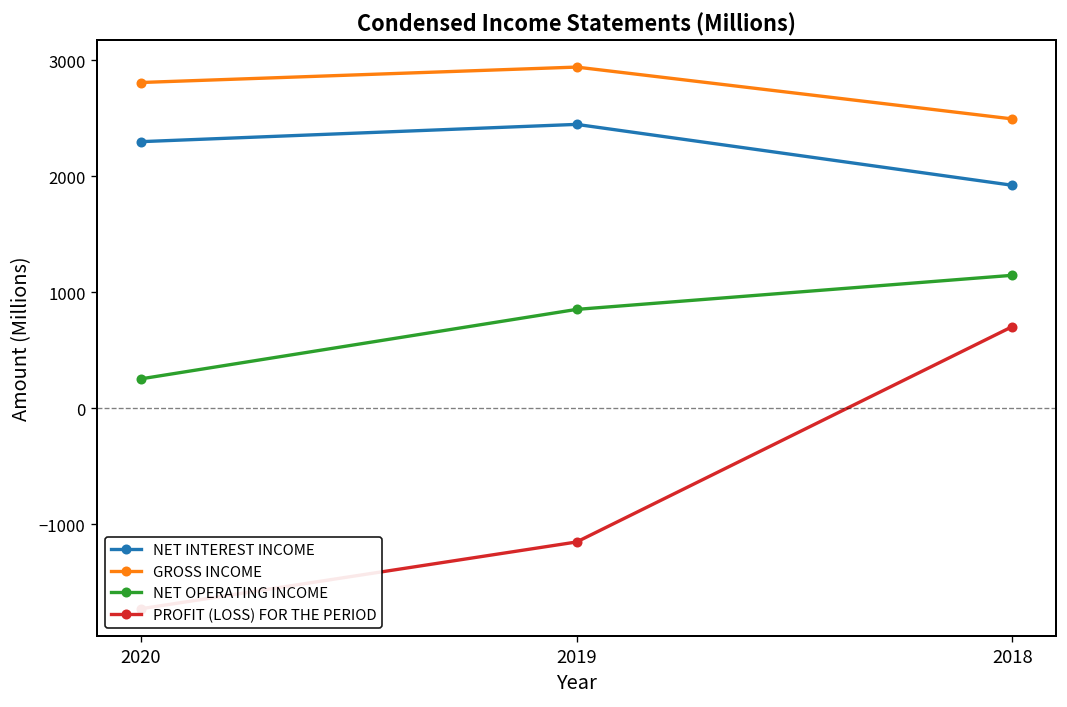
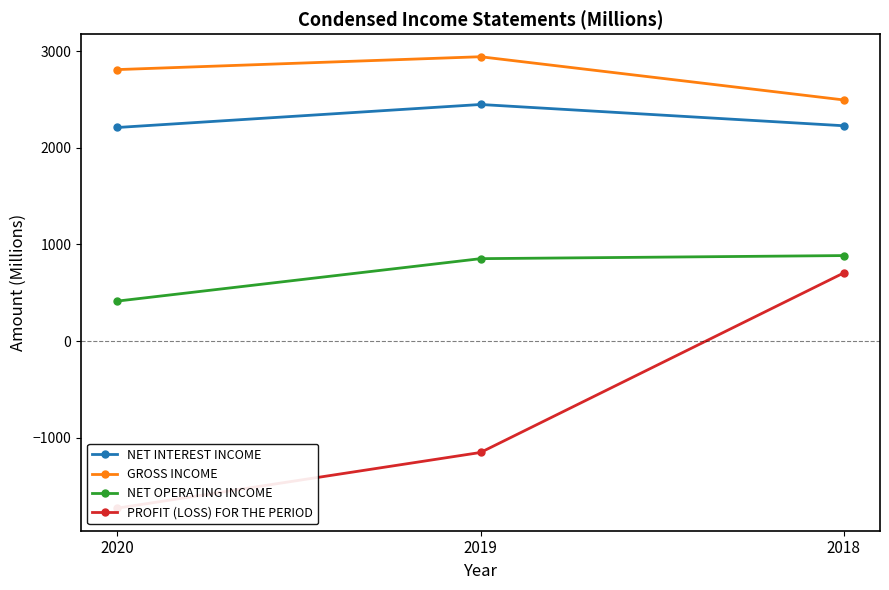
  {
    "NET INTEREST INCOME": {
-     "2020": 2300,
+     "2020": 2200,
      "2019": 2400,
-     "2018": 1900
+     "2018": 2200
    },
    "GROSS INCOME": {
      "2020": 2800,
      "2019": 2900,
      "2018": 2500
    },
    "NET OPERATING INCOME": {
-     "2020": 300,
+     "2020": 400,
      "2019": 900,
-     "2018": 1100
+     "2018": 900
    },
    "PROFIT (LOSS) FOR THE PERIOD": {
      "2019": -1200,
      "2018": 700
    }
  }
